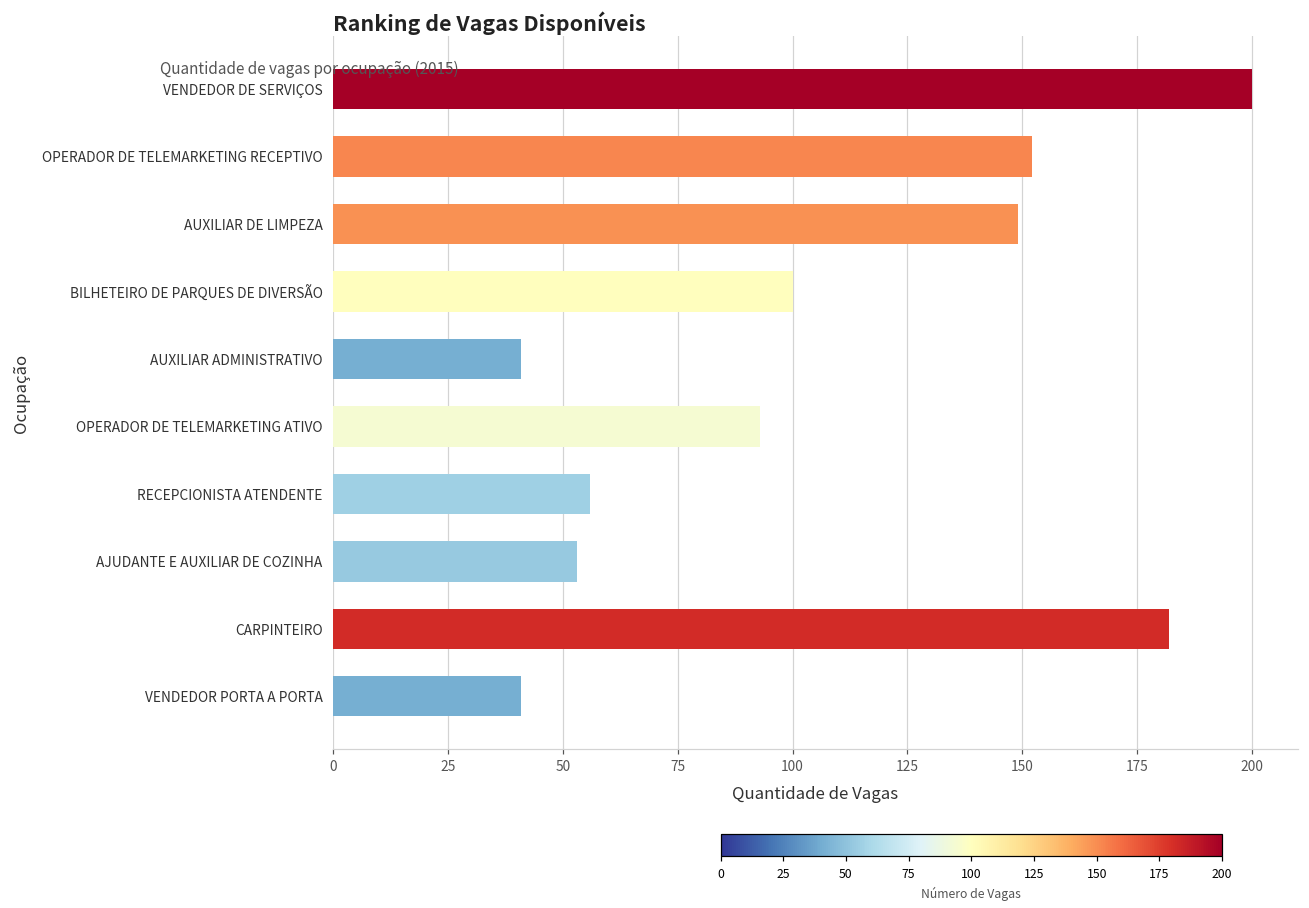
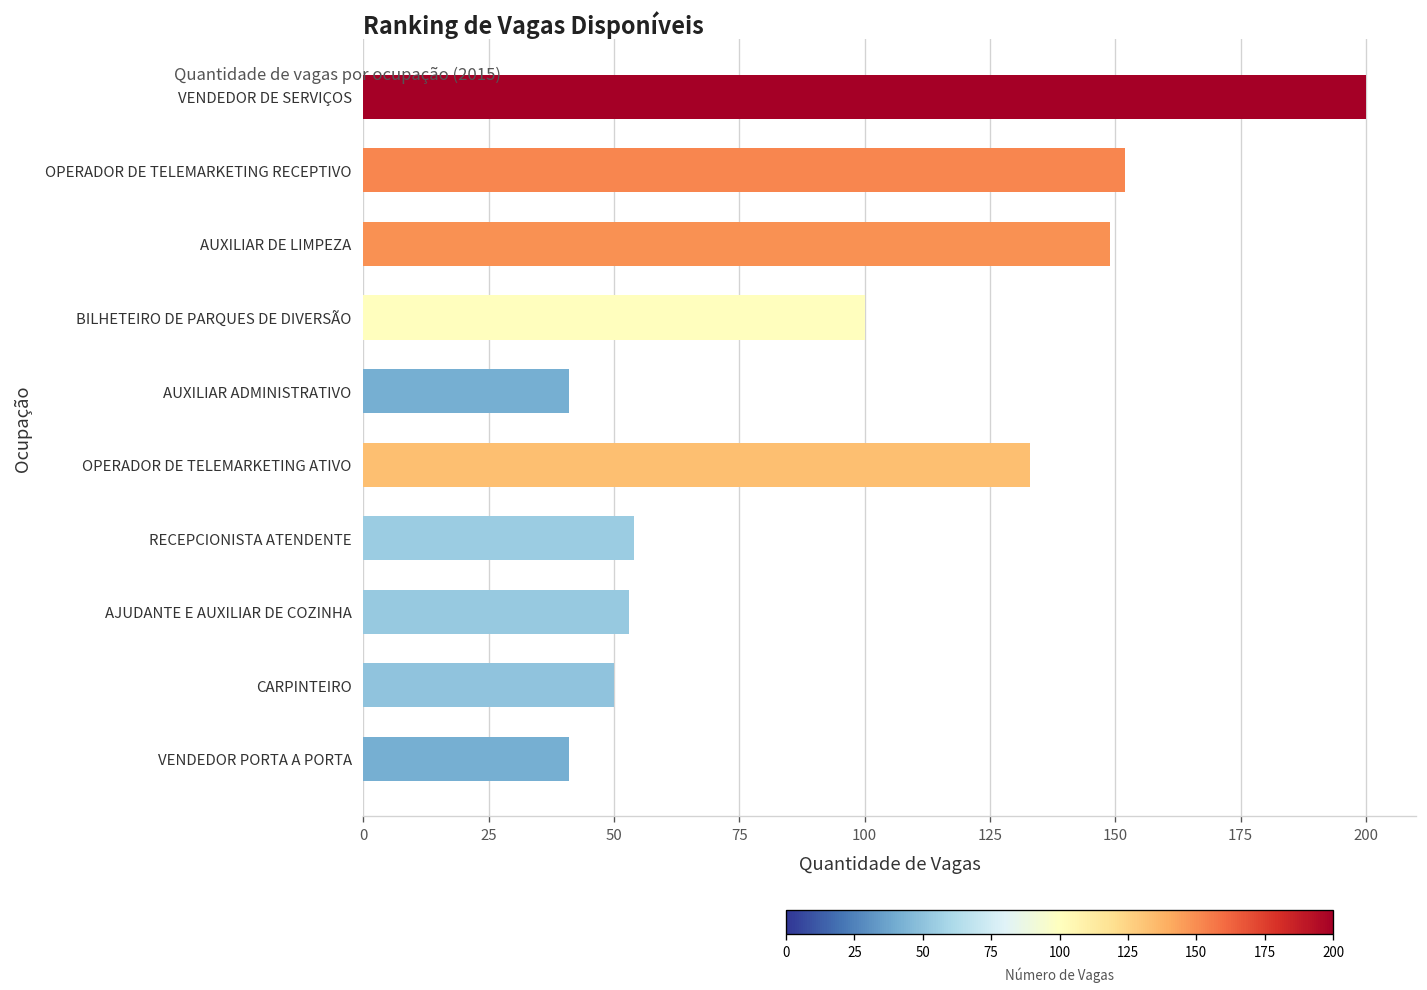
  {
    "VENDEDOR DE SERVIÇOS": 200,
    "OPERADOR DE TELEMARKETING RECEPTIVO": 152,
    "AUXILIAR DE LIMPEZA": 149,
    "BILHETEIRO DE PARQUES DE DIVERSÃO": 100,
    "AUXILIAR ADMINISTRATIVO": 41,
-   "OPERADOR DE TELEMARKETING ATIVO": 93,
-   "RECEPCIONISTA ATENDENTE": 56,
+   "OPERADOR DE TELEMARKETING ATIVO": 133,
+   "RECEPCIONISTA ATENDENTE": 54,
    "AJUDANTE E AUXILIAR DE COZINHA": 53,
-   "CARPINTEIRO": 182,
+   "CARPINTEIRO": 50,
    "VENDEDOR PORTA A PORTA": 41
  }
